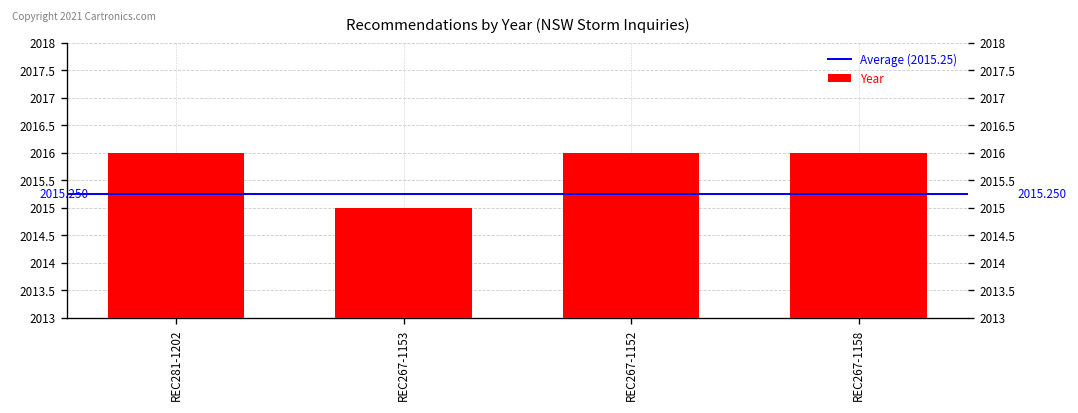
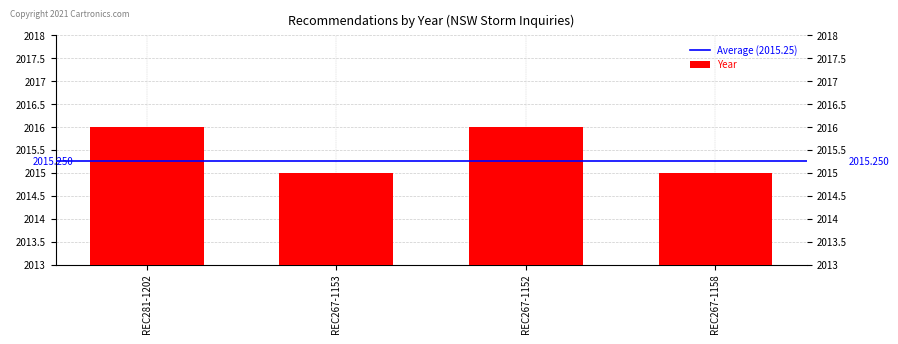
  {
    "REC281-1202": 2016,
    "REC267-1153": 2015,
    "REC267-1152": 2016,
-   "REC267-1158": 2016
+   "REC267-1158": 2015
  }
